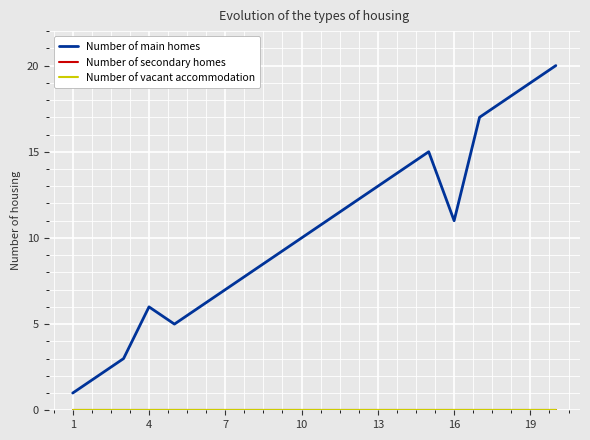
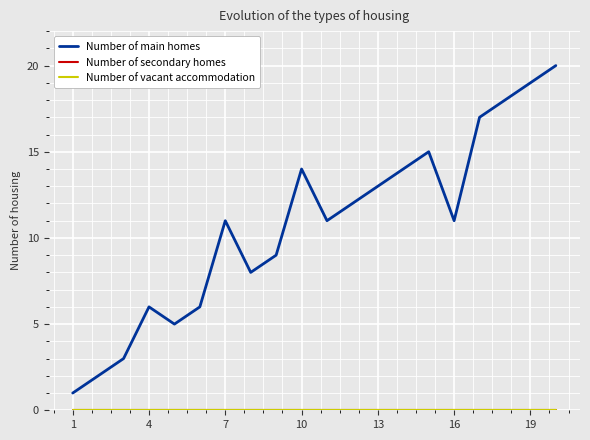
  {
    "Number of main homes": {
      "1": 1,
      "4": 6,
-     "7": 7,
-     "10": 10,
+     "7": 11,
+     "10": 14,
      "13": 13,
      "16": 11,
      "19": 19
    },
    "Number of vacant accommodation": {
      "1": 0,
      "4": 0,
      "7": 0,
      "10": 0,
      "13": 0,
      "16": 0,
      "19": 0
    }
  }
